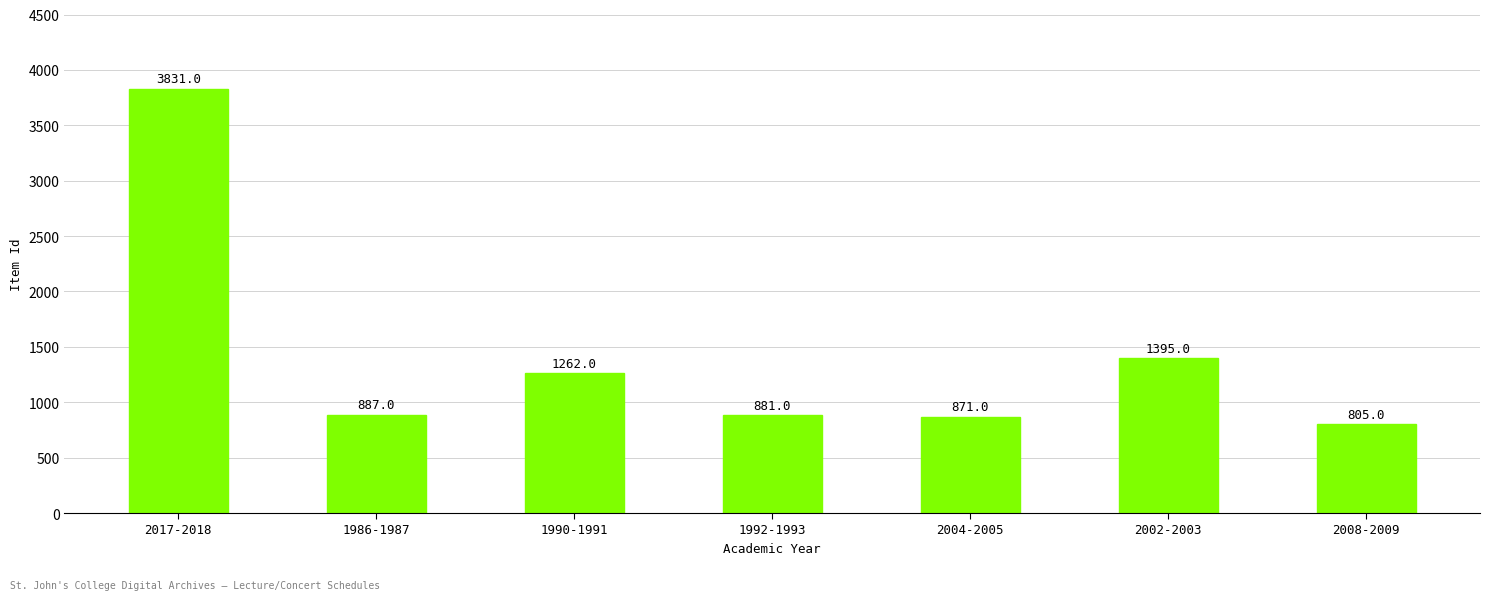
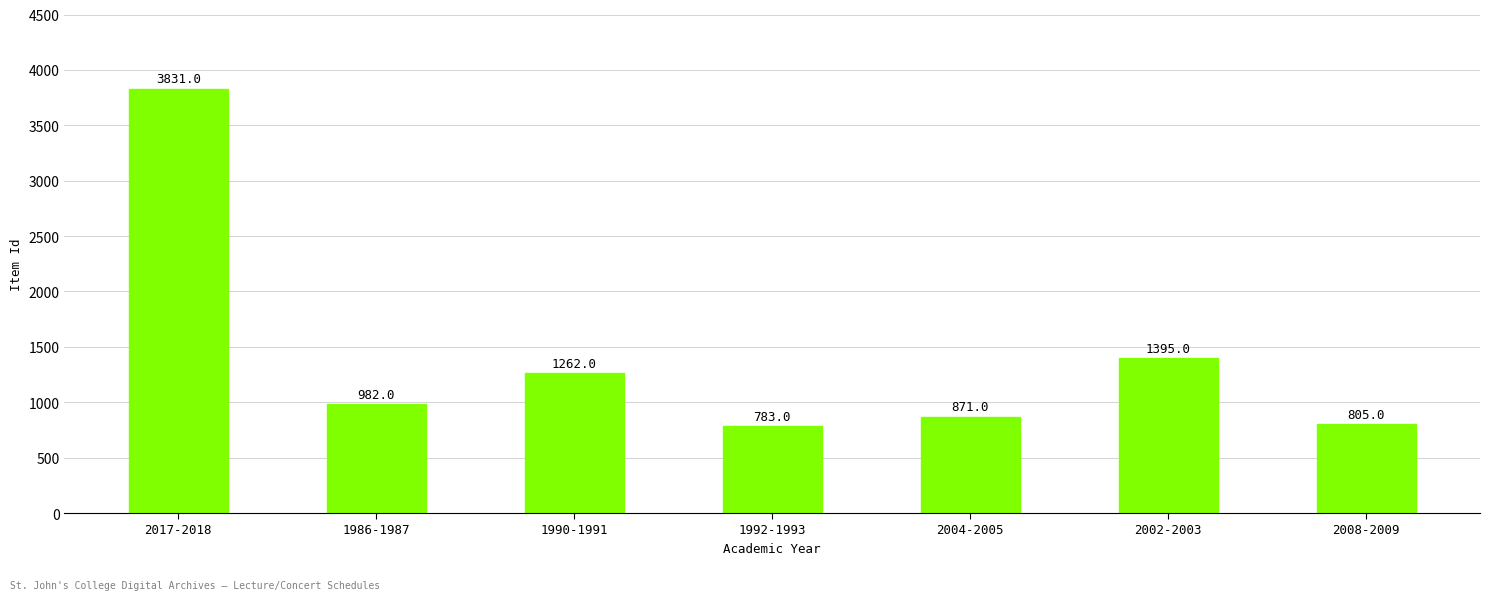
  {
    "2017-2018": 3831.0,
-   "1986-1987": 887.0,
+   "1986-1987": 982.0,
    "1990-1991": 1262.0,
-   "1992-1993": 881.0,
+   "1992-1993": 783.0,
    "2004-2005": 871.0,
    "2002-2003": 1395.0,
    "2008-2009": 805.0
  }
